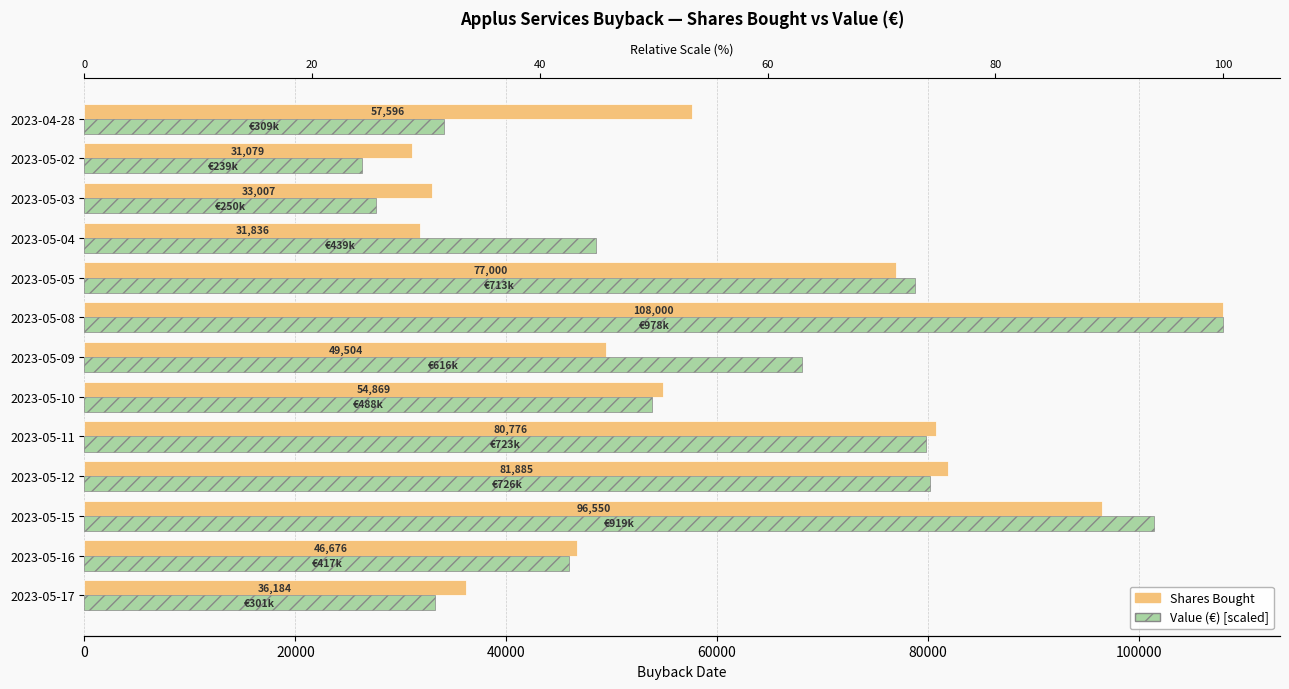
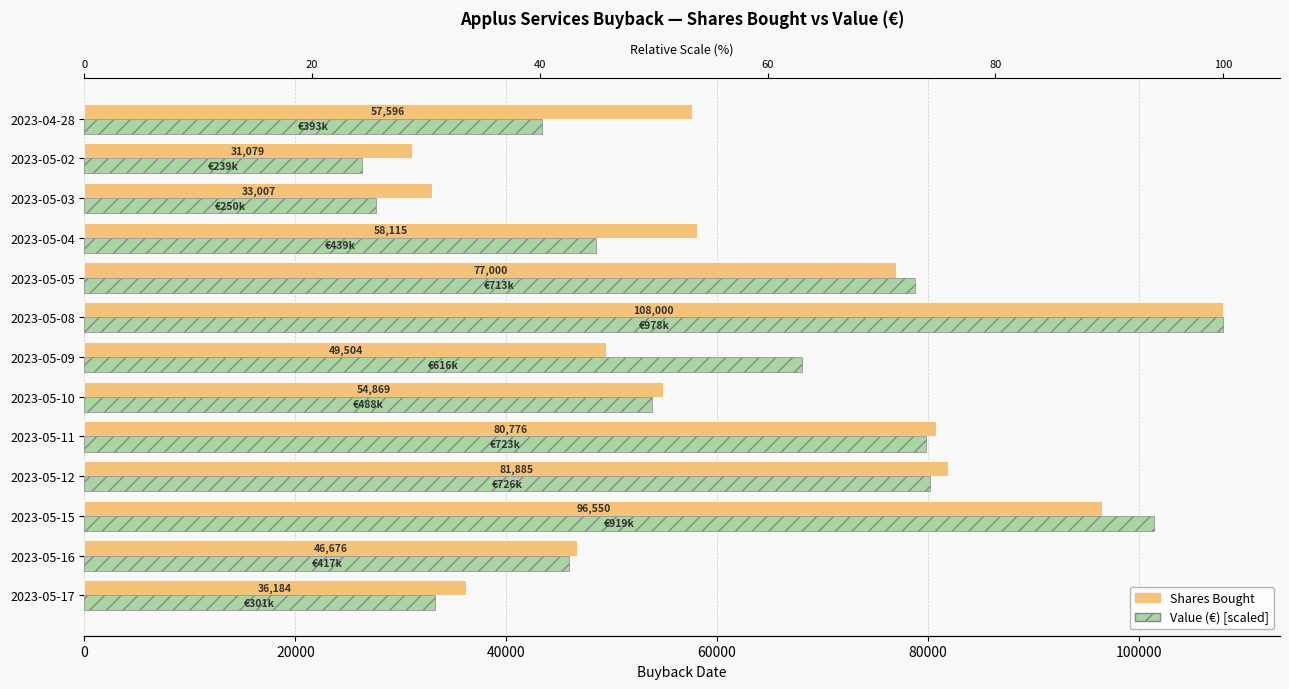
  {
    "Shares Bought": {
      "2023-04-28": "57,596",
      "2023-05-02": "31,079",
      "2023-05-03": "33,007",
-     "2023-05-04": "31,836",
+     "2023-05-04": "58,115",
      "2023-05-05": "77,000",
      "2023-05-08": "108,000",
      "2023-05-09": "49,504",
      "2023-05-10": "54,869",
      "2023-05-11": "80,776",
      "2023-05-12": "81,885",
      "2023-05-15": "96,550",
      "2023-05-16": "46,676",
      "2023-05-17": "36,184"
    },
    "Value (€) [scaled]": {
-     "2023-04-28": "€309k"
+     "2023-04-28": "€393k"
    }
  }
